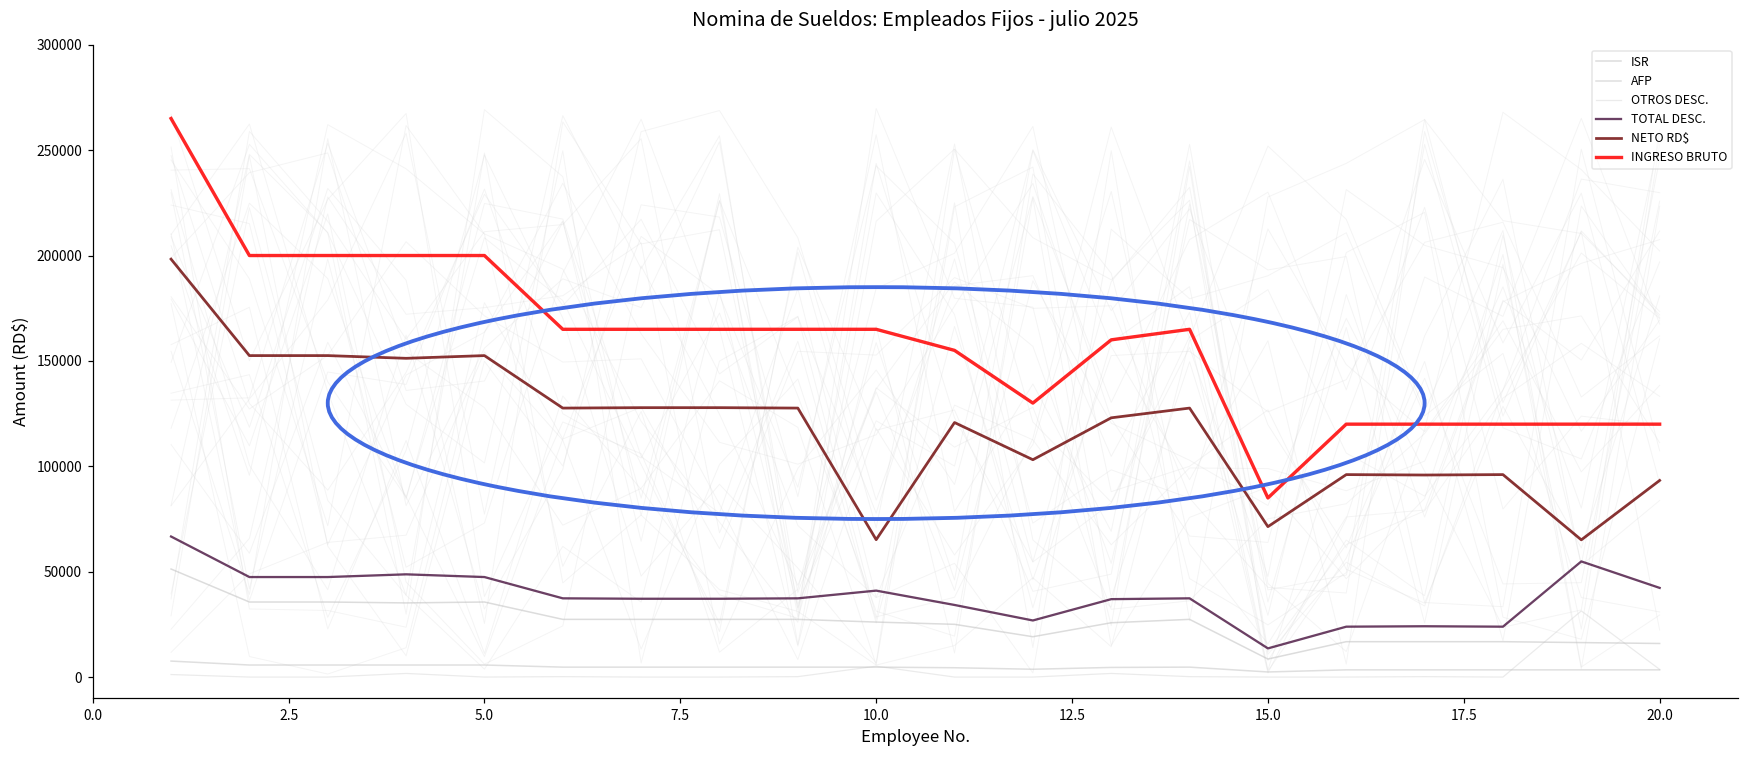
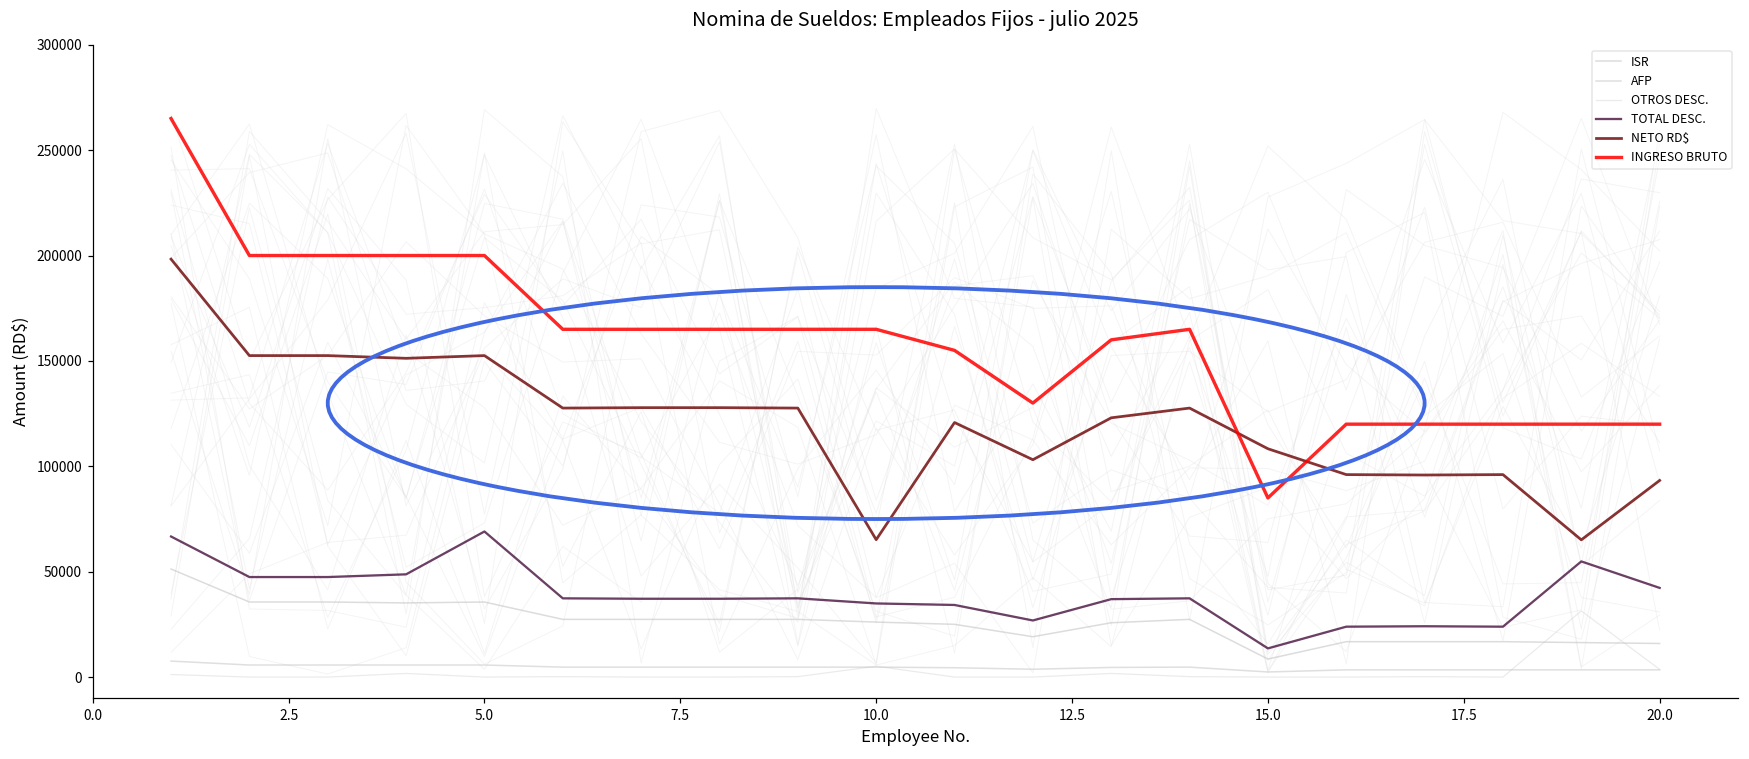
  {
    "TOTAL DESC.": {
-     "5.0": 47000,
-     "10.0": 41000,
+     "5.0": 69000,
+     "10.0": 35000,
      "15.0": 14000,
      "20.0": 42000
    },
    "NETO RD$": {
      "5.0": 153000,
      "10.0": 65000,
-     "15.0": 71000
+     "15.0": 108000
    },
    "INGRESO BRUTO": {
      "5.0": 200000,
      "10.0": 165000,
      "15.0": 85000
    }
  }
